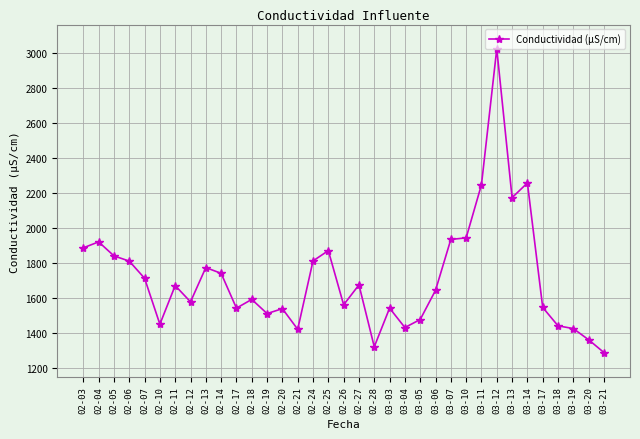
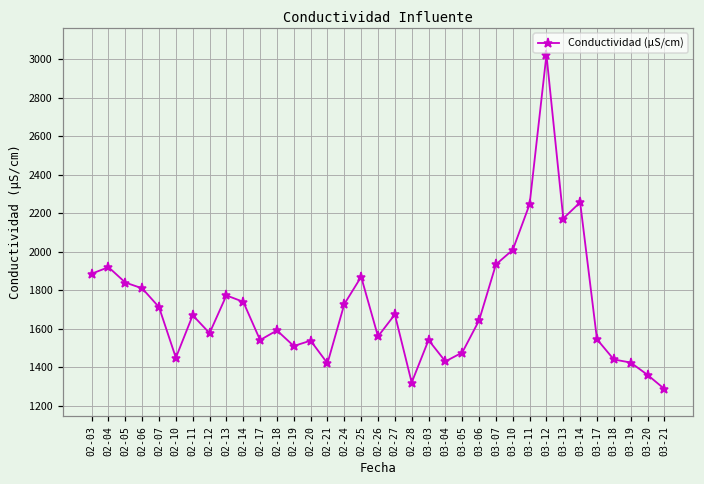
  {
    "02-03": 1890,
    "02-04": 1920,
    "02-05": 1840,
    "02-06": 1810,
    "02-07": 1710,
    "02-10": 1450,
    "02-11": 1670,
    "02-12": 1580,
    "02-13": 1770,
    "02-14": 1740,
    "02-17": 1540,
    "02-18": 1590,
    "02-19": 1510,
    "02-20": 1540,
    "02-21": 1420,
-   "02-24": 1810,
+   "02-24": 1730,
    "02-25": 1870,
    "02-26": 1560,
    "02-27": 1670,
    "02-28": 1320,
    "03-03": 1540,
    "03-04": 1430,
    "03-05": 1480,
    "03-06": 1640,
    "03-07": 1930,
-   "03-10": 1940,
+   "03-10": 2010,
    "03-11": 2250,
    "03-12": 3020,
    "03-13": 2170,
    "03-14": 2260,
    "03-17": 1550,
    "03-18": 1440,
    "03-19": 1420,
    "03-20": 1360,
    "03-21": 1290
  }
